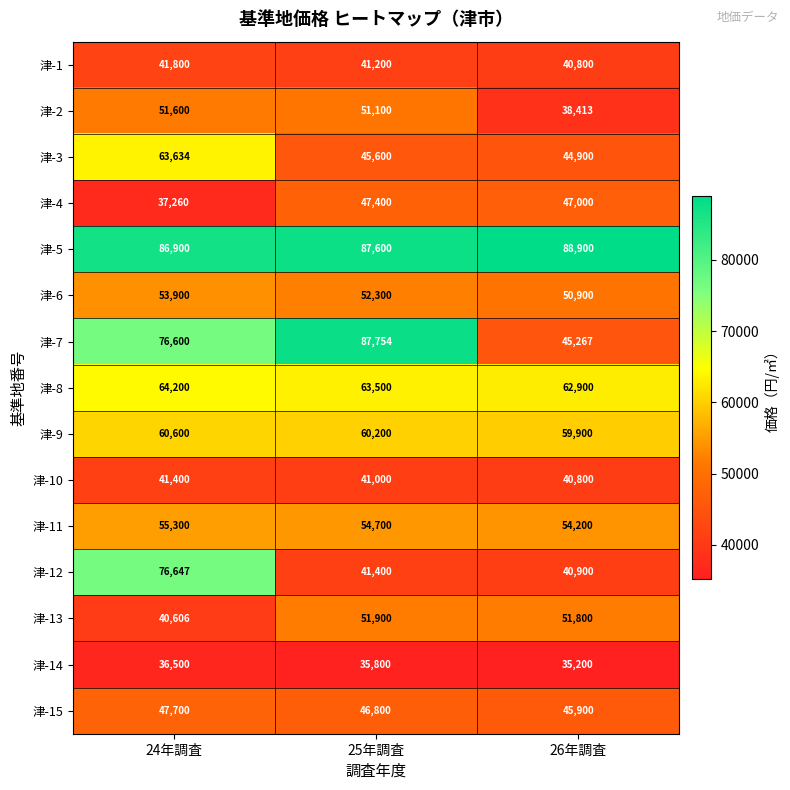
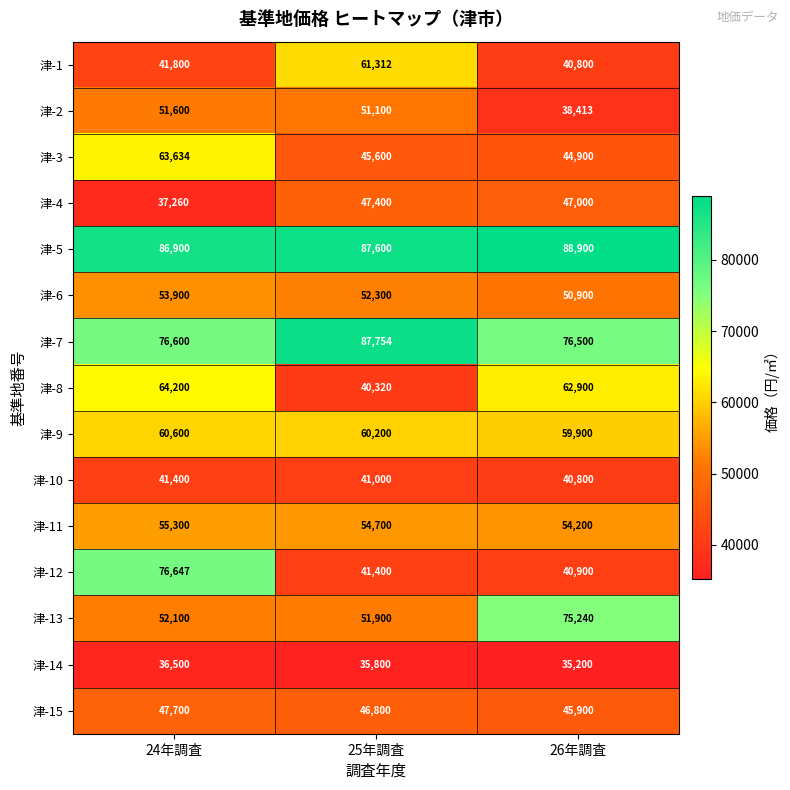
  {
    "津-1": {
      "24年調査": "41,800",
-     "25年調査": "41,200",
+     "25年調査": "61,312",
      "26年調査": "40,800"
    },
    "津-2": {
      "24年調査": "51,600",
      "25年調査": "51,100",
      "26年調査": "38,413"
    },
    "津-3": {
      "24年調査": "63,634",
      "25年調査": "45,600",
      "26年調査": "44,900"
    },
    "津-4": {
      "24年調査": "37,260",
      "25年調査": "47,400",
      "26年調査": "47,000"
    },
    "津-5": {
      "24年調査": "86,900",
      "25年調査": "87,600",
      "26年調査": "88,900"
    },
    "津-6": {
      "24年調査": "53,900",
      "25年調査": "52,300",
      "26年調査": "50,900"
    },
    "津-7": {
      "24年調査": "76,600",
      "25年調査": "87,754",
-     "26年調査": "45,267"
+     "26年調査": "76,500"
    },
    "津-8": {
      "24年調査": "64,200",
-     "25年調査": "63,500",
+     "25年調査": "40,320",
      "26年調査": "62,900"
    },
    "津-9": {
      "24年調査": "60,600",
      "25年調査": "60,200",
      "26年調査": "59,900"
    },
    "津-10": {
      "24年調査": "41,400",
      "25年調査": "41,000",
      "26年調査": "40,800"
    },
    "津-11": {
      "24年調査": "55,300",
      "25年調査": "54,700",
      "26年調査": "54,200"
    },
    "津-12": {
      "24年調査": "76,647",
      "25年調査": "41,400",
      "26年調査": "40,900"
    },
    "津-13": {
-     "24年調査": "40,606",
+     "24年調査": "52,100",
      "25年調査": "51,900",
-     "26年調査": "51,800"
+     "26年調査": "75,240"
    },
    "津-14": {
      "24年調査": "36,500",
      "25年調査": "35,800",
      "26年調査": "35,200"
    },
    "津-15": {
      "24年調査": "47,700",
      "25年調査": "46,800",
      "26年調査": "45,900"
    }
  }
